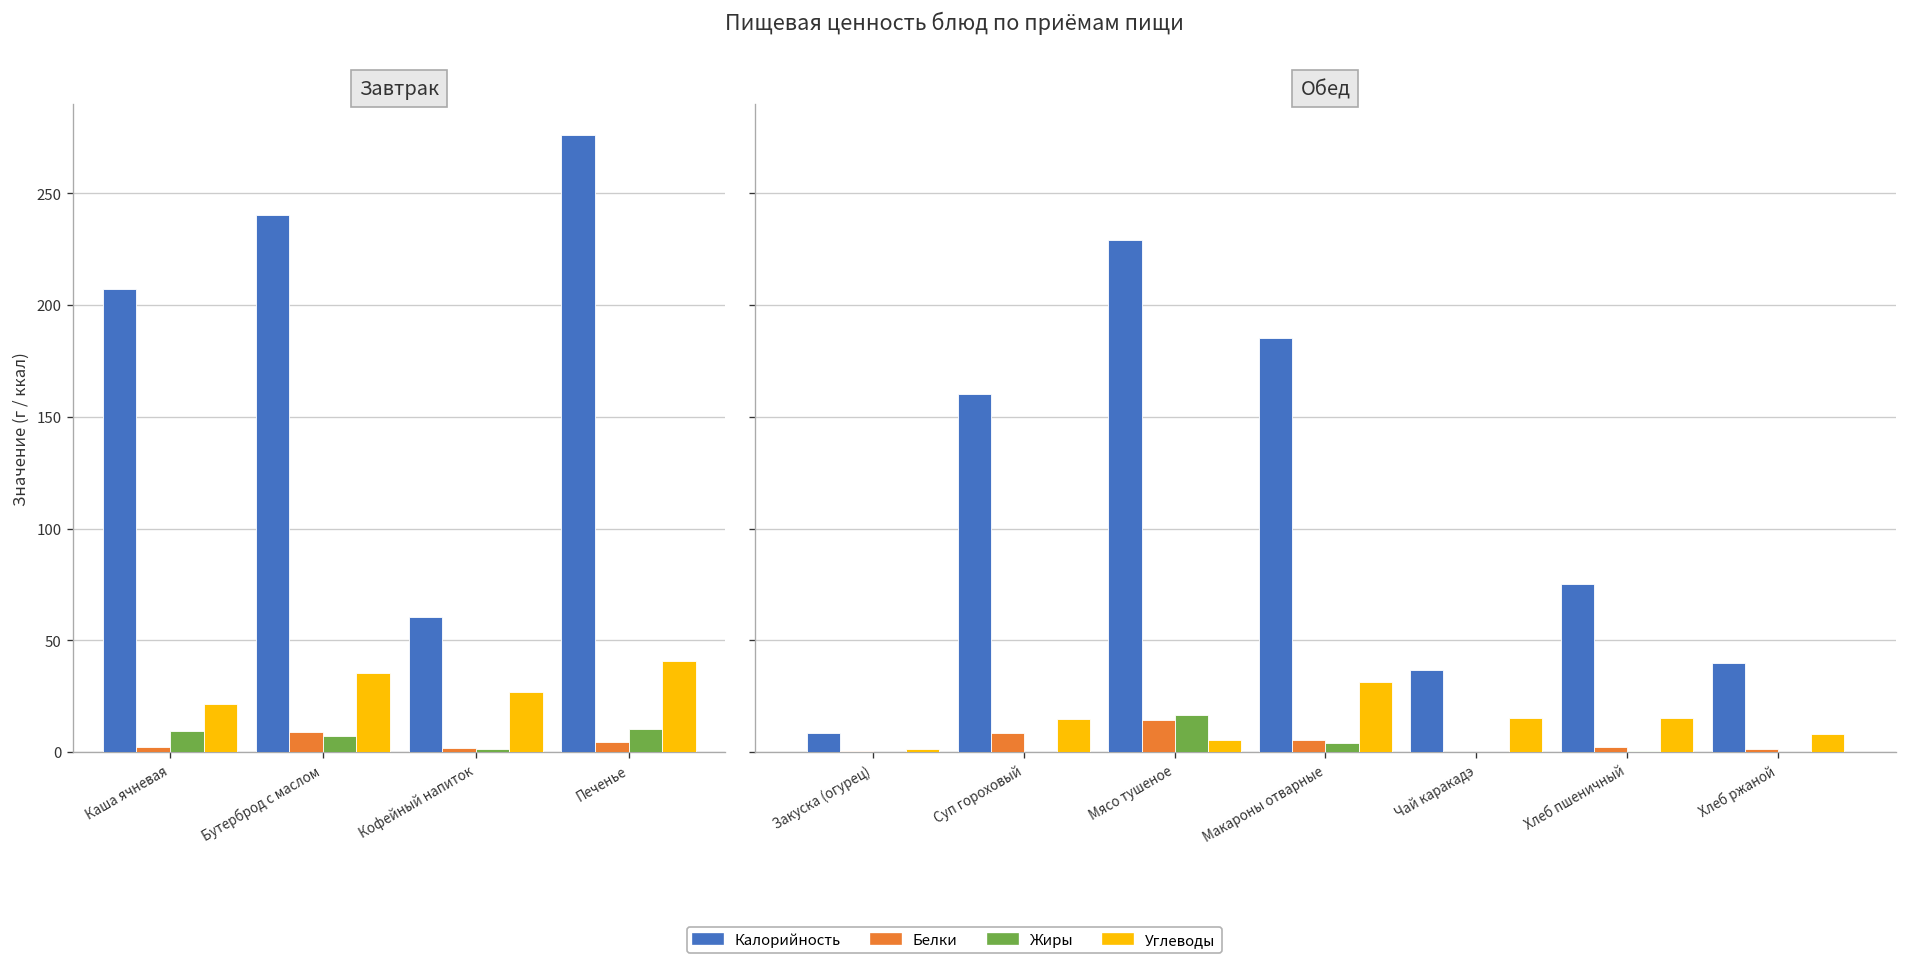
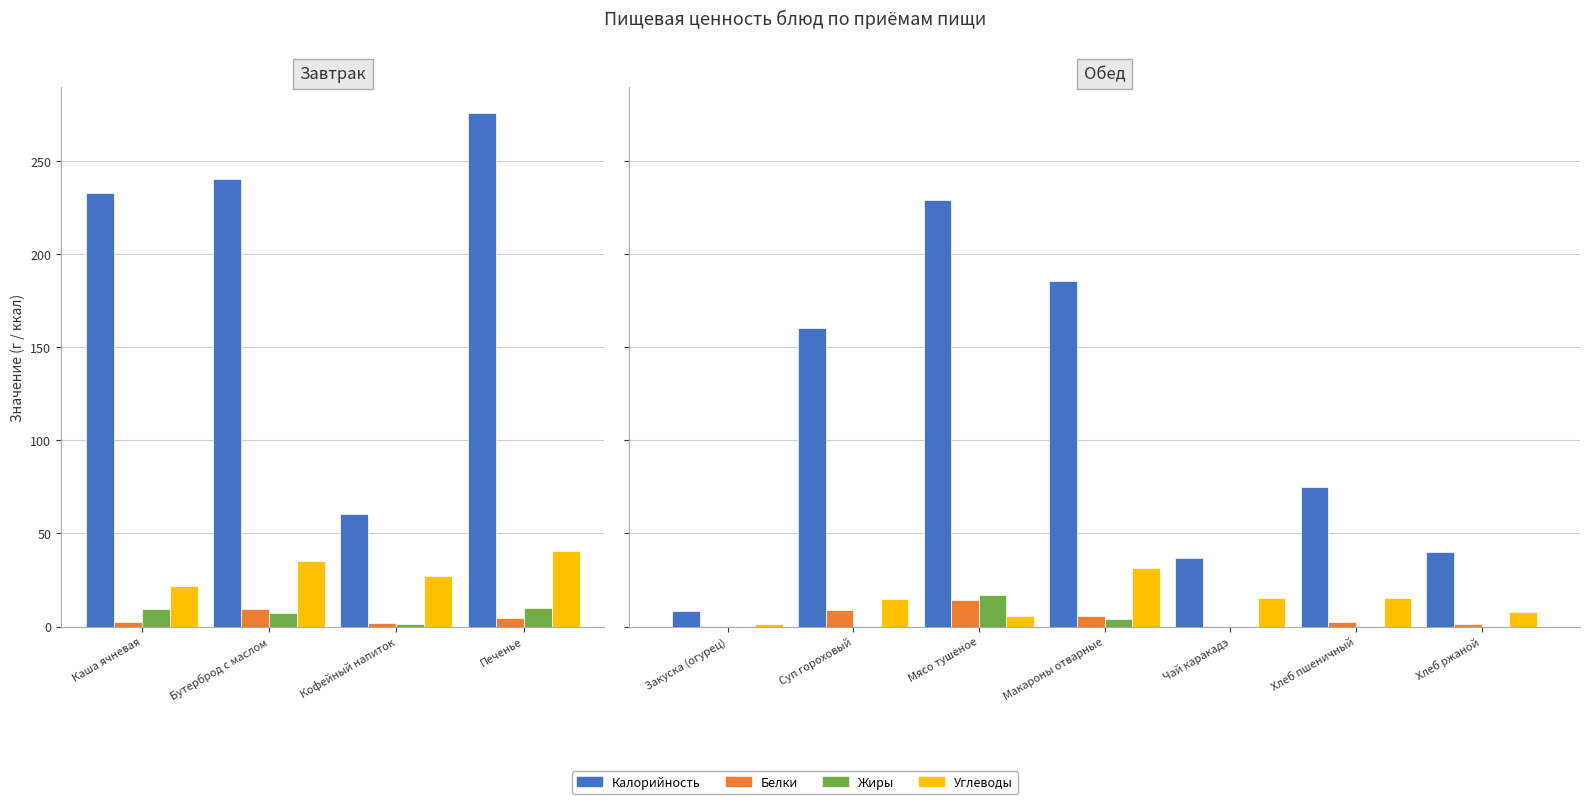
  {
    "Завтрак": {
      "Калорийность": {
-       "Каша ячневая": 207,
+       "Каша ячневая": 233,
        "Бутерброд с маслом": 240,
        "Кофейный напиток": 60,
        "Печенье": 276
      },
      "Белки": {
        "Каша ячневая": 2,
        "Бутерброд с маслом": 9,
        "Кофейный напиток": 2,
        "Печенье": 5
      },
      "Жиры": {
        "Каша ячневая": 10,
        "Бутерброд с маслом": 7,
        "Печенье": 10
      },
      "Углеводы": {
        "Каша ячневая": 22,
        "Бутерброд с маслом": 35,
        "Кофейный напиток": 27,
        "Печенье": 41
      }
    }
  }
